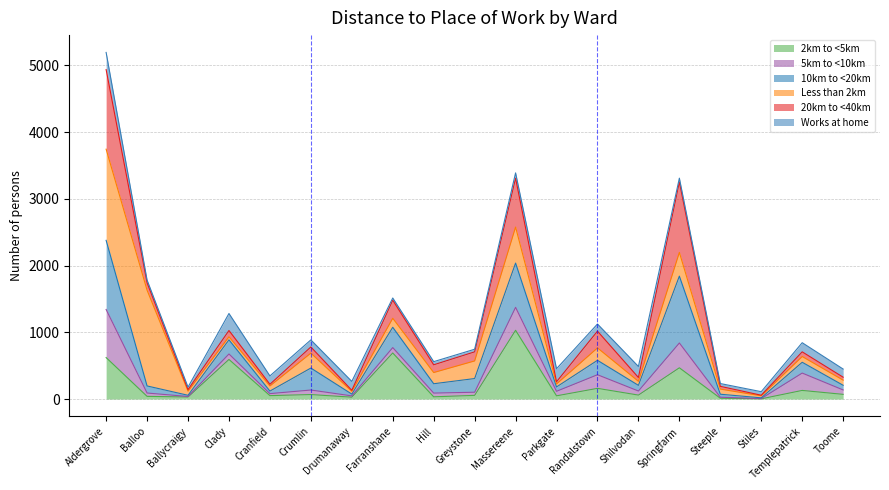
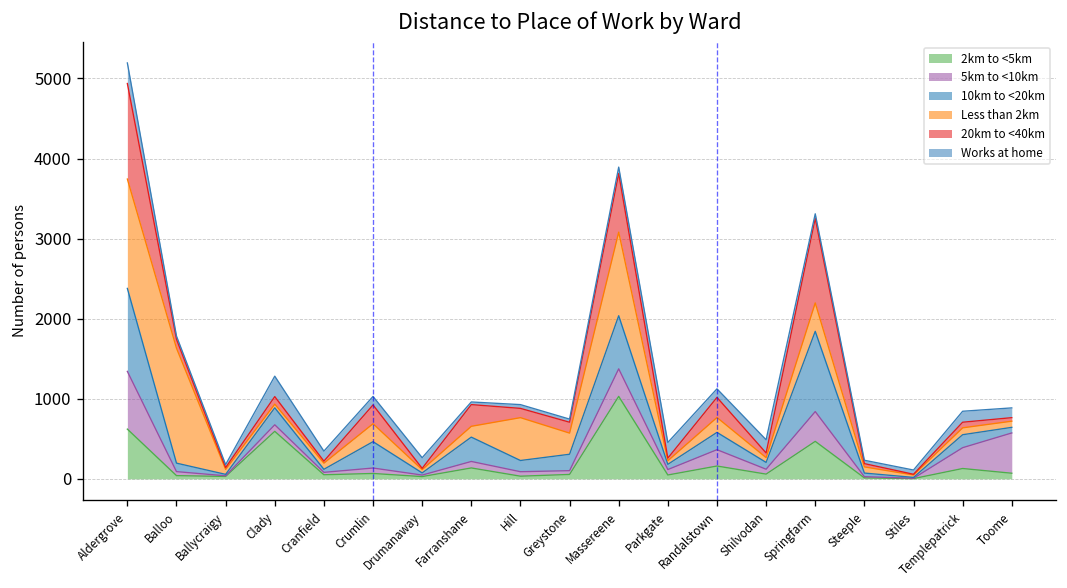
  {
    "2km to <5km": {
      "Aldergrove": 600,
      "Balloo": 0,
      "Clady": 600,
      "Crumlin": 100,
-     "Farranshane": 700,
+     "Farranshane": 100,
      "Hill": 0,
      "Greystone": 100,
      "Massereene": 1000,
      "Parkgate": 0,
      "Randalstown": 200,
      "Shilvodan": 100,
      "Springfarm": 500,
      "Templepatrick": 100,
      "Toome": 100
    },
    "5km to <10km": {
      "Aldergrove": 700,
      "Balloo": 100,
      "Clady": 100,
      "Crumlin": 100,
      "Farranshane": 100,
      "Hill": 100,
      "Greystone": 0,
      "Massereene": 300,
      "Parkgate": 100,
      "Randalstown": 200,
      "Shilvodan": 100,
      "Springfarm": 400,
      "Templepatrick": 300,
-     "Toome": 100
+     "Toome": 500
    },
    "Less than 2km": {
      "Aldergrove": 1400,
      "Balloo": 1400,
      "Clady": 0,
      "Crumlin": 200,
      "Farranshane": 100,
-     "Hill": 200,
+     "Hill": 500,
      "Greystone": 300,
-     "Massereene": 500,
+     "Massereene": 1000,
      "Randalstown": 200,
      "Shilvodan": 100,
      "Springfarm": 400,
      "Steeple": 100,
      "Templepatrick": 100,
      "Toome": 100
    },
    "20km to <40km": {
      "Aldergrove": 1200,
      "Balloo": 100,
      "Clady": 100,
-     "Crumlin": 100,
+     "Crumlin": 200,
      "Hill": 100,
      "Greystone": 100,
      "Massereene": 700,
      "Randalstown": 300,
      "Shilvodan": 100,
      "Springfarm": 1100,
      "Steeple": 0,
      "Templepatrick": 100,
      "Toome": 0
    }
  }
